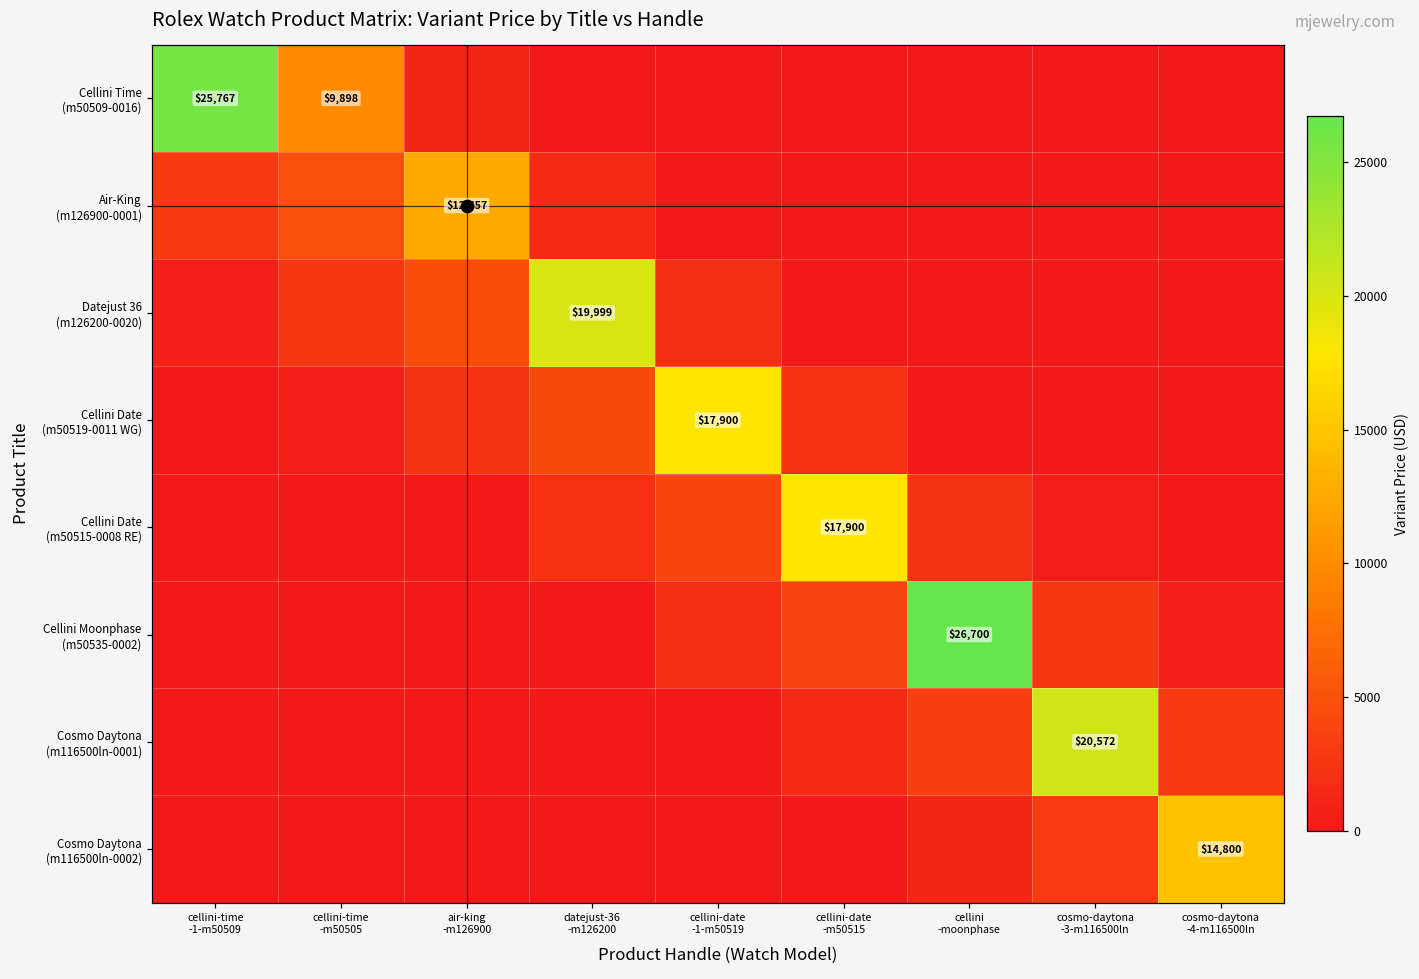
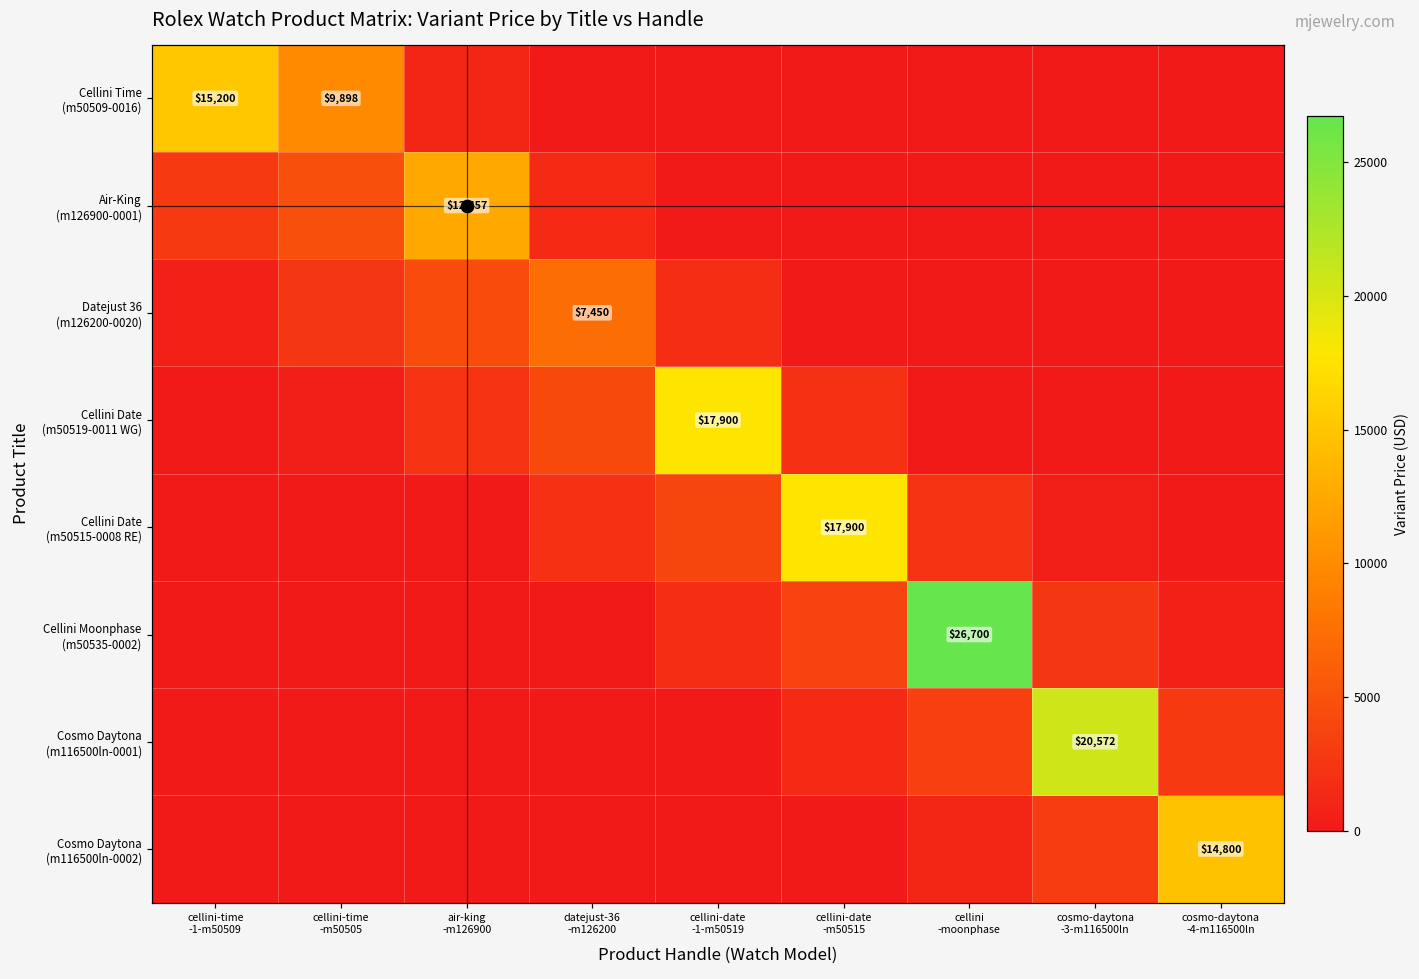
  {
    "Cellini Time (m50509-0016)": {
-     "cellini-time -1-m50509": "$25,767"
+     "cellini-time -1-m50509": "$15,200"
    },
    "Datejust 36 (m126200-0020)": {
-     "datejust-36 -m126200": "$19,999"
+     "datejust-36 -m126200": "$7,450"
    }
  }
